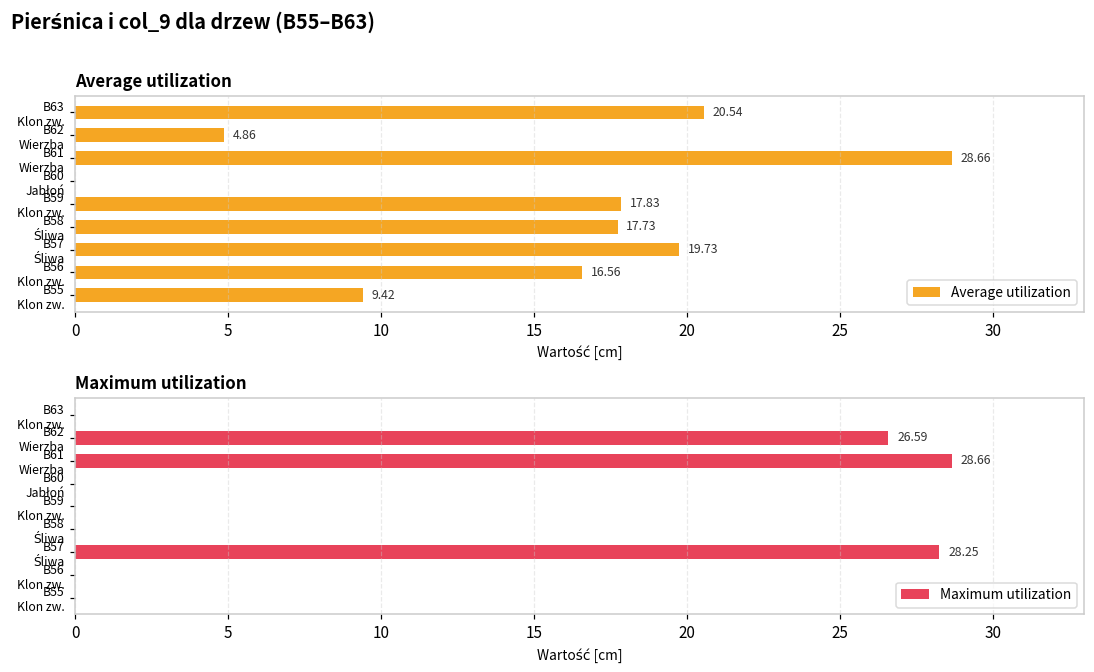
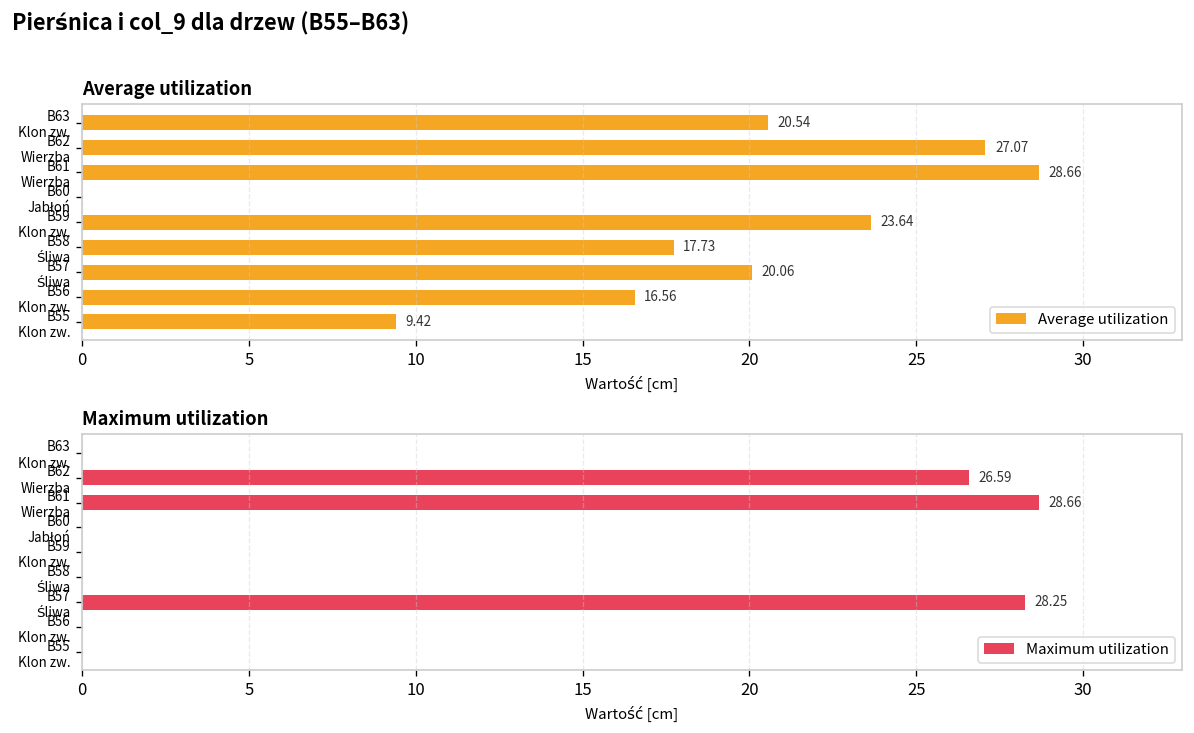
  {
    "Average utilization": {
      "B63 Klon zw.": 20.54,
-     "B62 Wierzba": 4.86,
+     "B62 Wierzba": 27.07,
      "B61 Wierzba": 28.66,
-     "B59 Klon zw.": 17.83,
+     "B59 Klon zw.": 23.64,
      "B58 Śliwa": 17.73,
-     "B57 Śliwa": 19.73,
+     "B57 Śliwa": 20.06,
      "B56 Klon zw.": 16.56,
      "B55 Klon zw.": 9.42
    },
    "Maximum utilization": {
      "B62 Wierzba": 26.59,
      "B61 Wierzba": 28.66,
      "B57 Śliwa": 28.25
    }
  }
